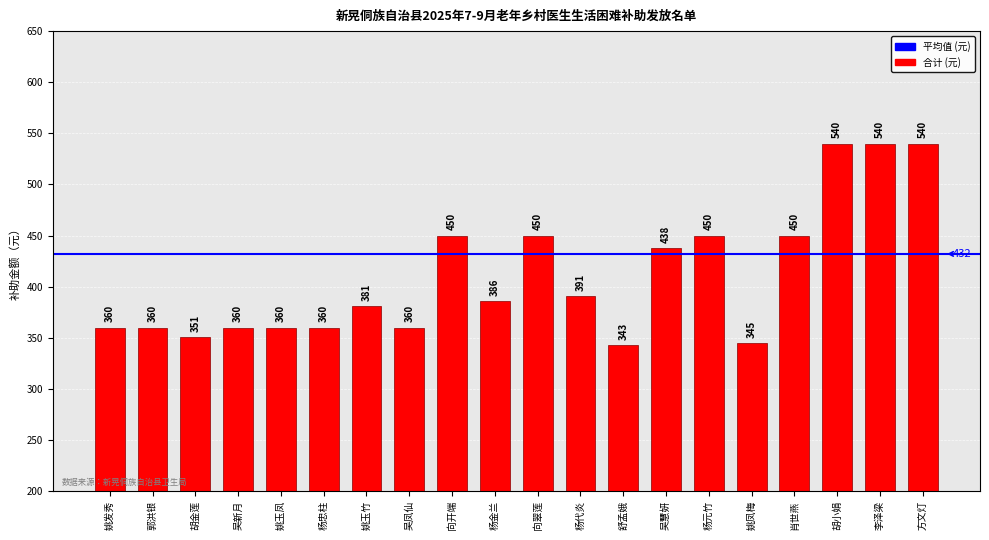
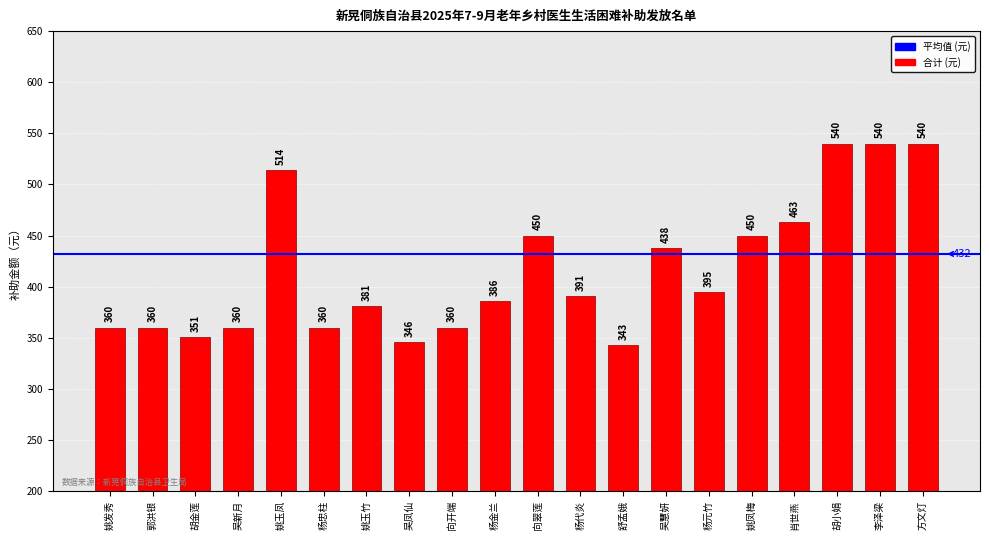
  {
    "姚发秀": 360,
    "郭洪银": 360,
    "胡金莲": 351,
    "吴新月": 360,
-   "姚玉凤": 360,
+   "姚玉凤": 514,
    "杨忠柱": 360,
    "姚玉竹": 381,
-   "吴凤仙": 360,
-   "向开端": 450,
+   "吴凤仙": 346,
+   "向开端": 360,
    "杨金兰": 386,
    "向翠莲": 450,
    "杨代炎": 391,
    "舒孟娥": 343,
    "吴慧妍": 438,
-   "杨元竹": 450,
-   "姚凤梅": 345,
-   "肖世燕": 450,
+   "杨元竹": 395,
+   "姚凤梅": 450,
+   "肖世燕": 463,
    "胡小娟": 540,
    "李泽梁": 540,
    "方文灯": 540
  }
